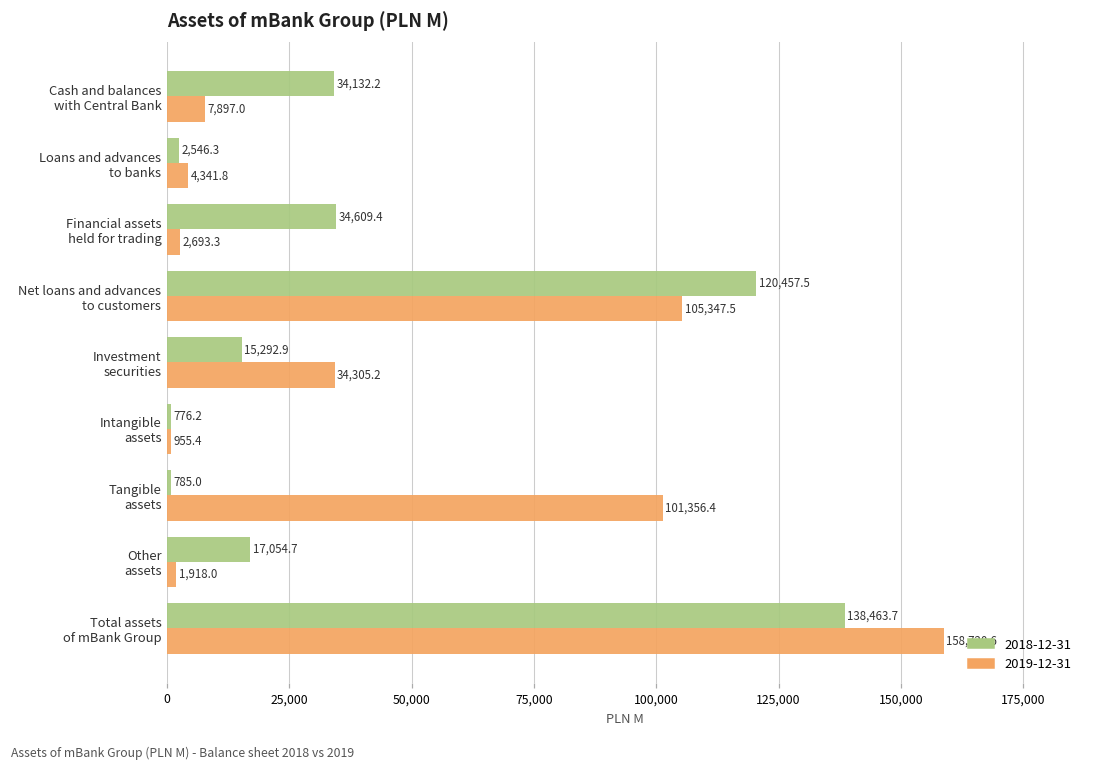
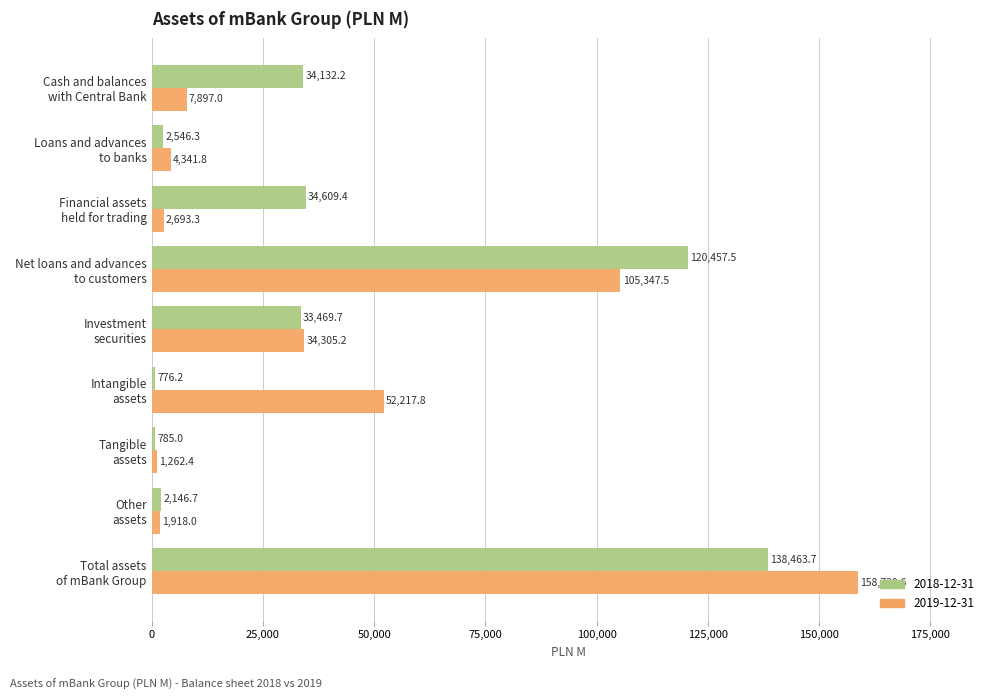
  {
    "2018-12-31": {
      "Cash and balances with Central Bank": "34,132.2",
      "Loans and advances to banks": "2,546.3",
      "Financial assets held for trading": "34,609.4",
      "Net loans and advances to customers": "120,457.5",
-     "Investment securities": "15,292.9",
+     "Investment securities": "33,469.7",
      "Intangible assets": "776.2",
      "Tangible assets": "785.0",
-     "Other assets": "17,054.7",
+     "Other assets": "2,146.7",
      "Total assets of mBank Group": "138,463.7"
    },
    "2019-12-31": {
      "Cash and balances with Central Bank": "7,897.0",
      "Loans and advances to banks": "4,341.8",
      "Financial assets held for trading": "2,693.3",
      "Net loans and advances to customers": "105,347.5",
      "Investment securities": "34,305.2",
-     "Intangible assets": "955.4",
-     "Tangible assets": "101,356.4",
+     "Intangible assets": "52,217.8",
+     "Tangible assets": "1,262.4",
      "Other assets": "1,918.0",
      "Total assets of mBank Group": "158,720.6"
    }
  }
